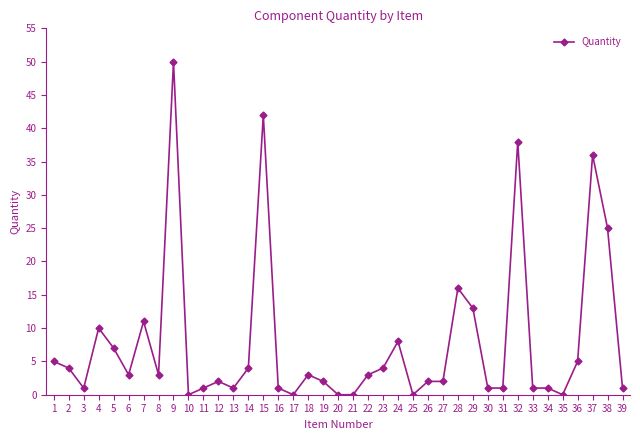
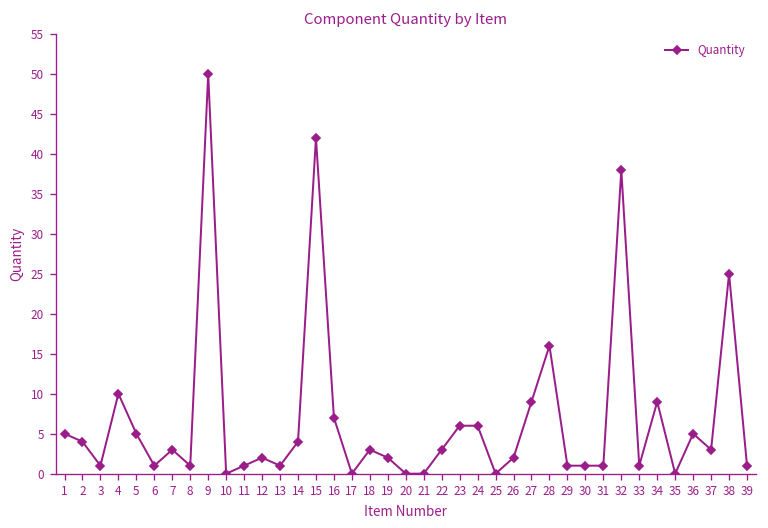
  {
    "1": 5,
    "2": 4,
    "3": 1,
    "4": 10,
-   "5": 7,
-   "6": 3,
-   "7": 11,
-   "8": 3,
+   "5": 5,
+   "6": 1,
+   "7": 3,
+   "8": 1,
    "9": 50,
    "10": 0,
    "11": 1,
    "12": 2,
    "13": 1,
    "14": 4,
    "15": 42,
-   "16": 1,
+   "16": 7,
    "17": 0,
    "18": 3,
    "19": 2,
    "20": 0,
    "21": 0,
    "22": 3,
-   "23": 4,
-   "24": 8,
+   "23": 6,
+   "24": 6,
    "25": 0,
    "26": 2,
-   "27": 2,
+   "27": 9,
    "28": 16,
-   "29": 13,
+   "29": 1,
    "30": 1,
    "31": 1,
    "32": 38,
    "33": 1,
-   "34": 1,
+   "34": 9,
    "35": 0,
    "36": 5,
-   "37": 36,
+   "37": 3,
    "38": 25,
    "39": 1
  }
